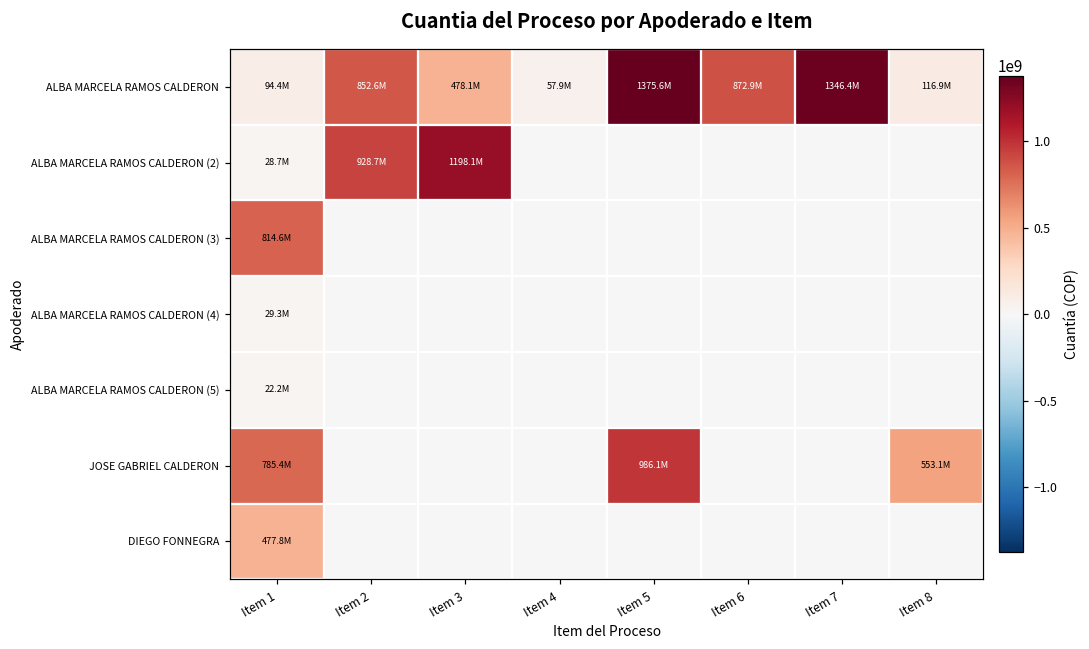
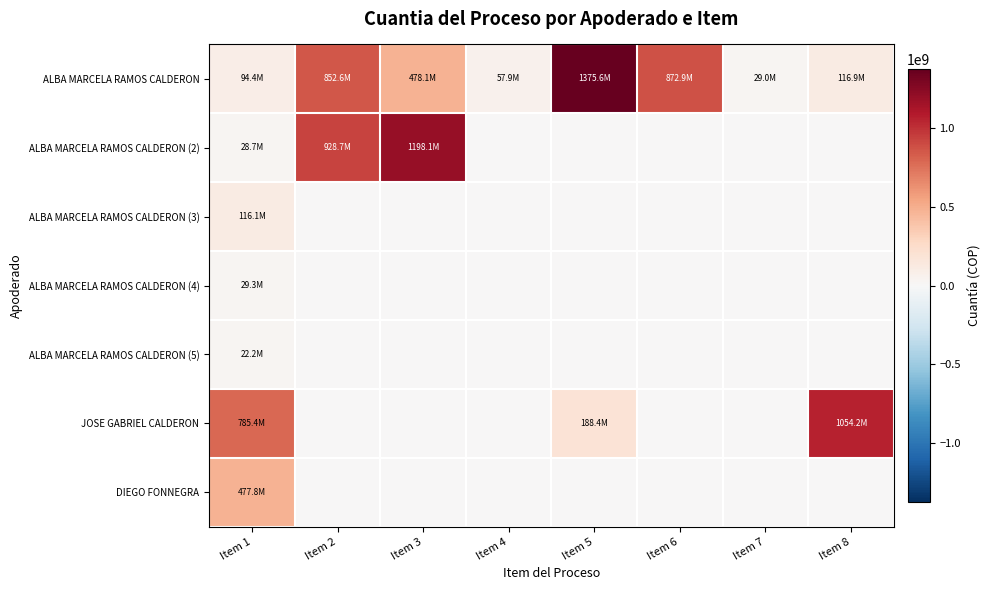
  {
    "ALBA MARCELA RAMOS CALDERON": {
      "Item 1": "94.4M",
      "Item 2": "852.6M",
      "Item 3": "478.1M",
      "Item 4": "57.9M",
      "Item 5": "1375.6M",
      "Item 6": "872.9M",
-     "Item 7": "1346.4M",
+     "Item 7": "29.0M",
      "Item 8": "116.9M"
    },
    "ALBA MARCELA RAMOS CALDERON (2)": {
      "Item 1": "28.7M",
      "Item 2": "928.7M",
      "Item 3": "1198.1M"
    },
    "ALBA MARCELA RAMOS CALDERON (3)": {
-     "Item 1": "814.6M"
+     "Item 1": "116.1M"
    },
    "ALBA MARCELA RAMOS CALDERON (4)": {
      "Item 1": "29.3M"
    },
    "ALBA MARCELA RAMOS CALDERON (5)": {
      "Item 1": "22.2M"
    },
    "JOSE GABRIEL CALDERON": {
      "Item 1": "785.4M",
-     "Item 5": "986.1M",
-     "Item 8": "553.1M"
+     "Item 5": "188.4M",
+     "Item 8": "1054.2M"
    },
    "DIEGO FONNEGRA": {
      "Item 1": "477.8M"
    }
  }
